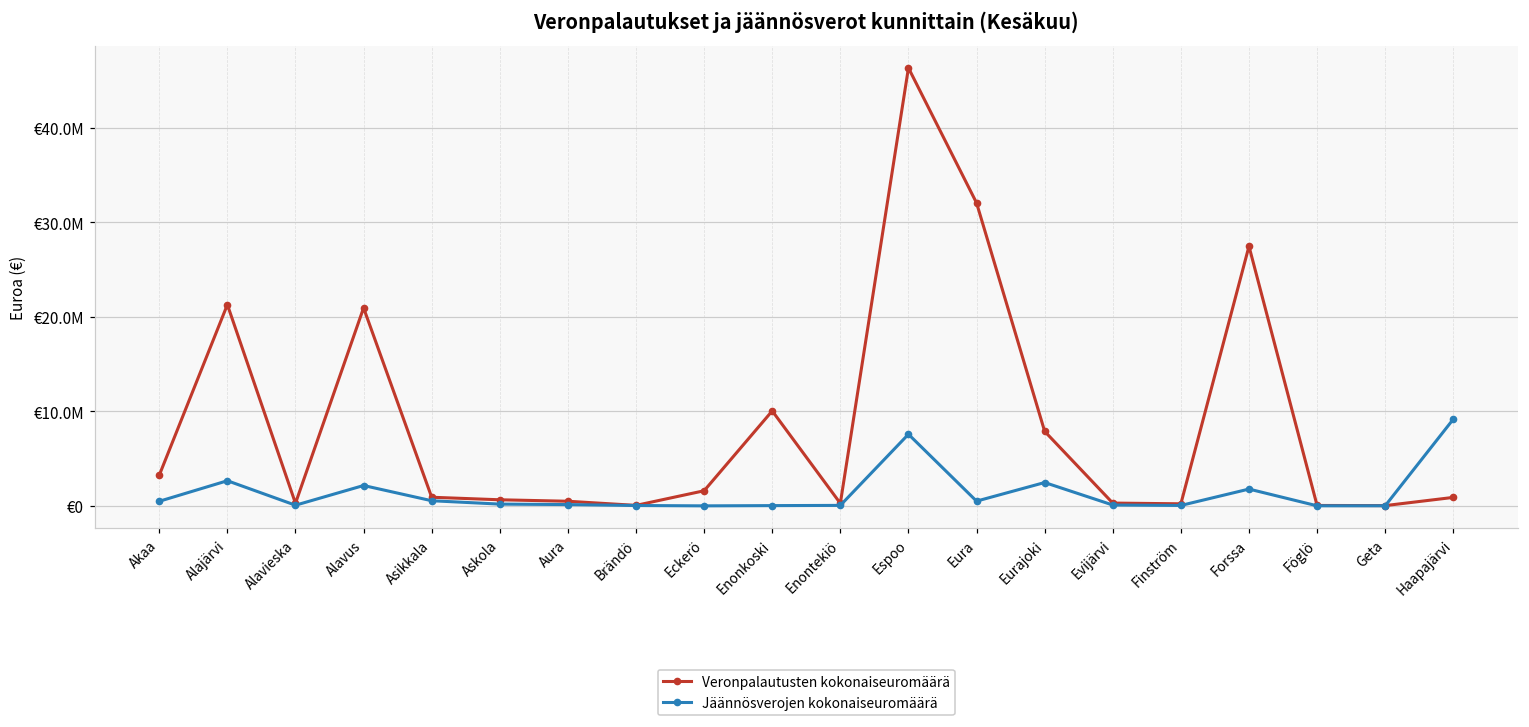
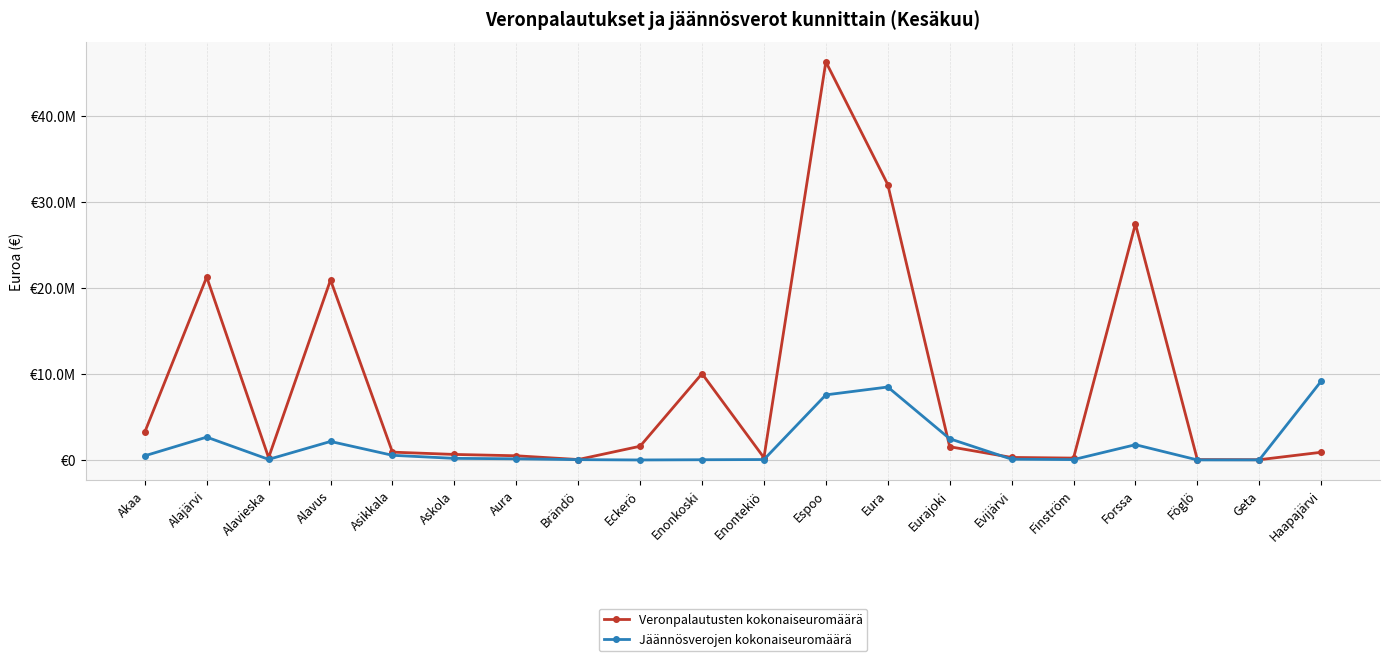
  {
    "Veronpalautusten kokonaiseuromäärä": {
      "Akaa": "€3000000",
      "Alajärvi": "€21000000",
      "Alavus": "€21000000",
      "Asikkala": "€1000000",
      "Askola": "€1000000",
      "Aura": "€0",
      "Eckerö": "€2000000",
      "Enonkoski": "€10000000",
      "Espoo": "€46000000",
      "Eura": "€32000000",
-     "Eurajoki": "€8000000",
+     "Eurajoki": "€2000000",
      "Forssa": "€27000000",
      "Haapajärvi": "€1000000"
    },
    "Jäännösverojen kokonaiseuromäärä": {
      "Akaa": "€0",
      "Alajärvi": "€3000000",
      "Alavus": "€2000000",
      "Asikkala": "€1000000",
      "Askola": "€0",
      "Aura": "€0",
      "Eckerö": "€0",
      "Enonkoski": "€0",
      "Espoo": "€8000000",
-     "Eura": "€1000000",
+     "Eura": "€8000000",
      "Eurajoki": "€2000000",
      "Forssa": "€2000000",
      "Haapajärvi": "€9000000"
    }
  }
